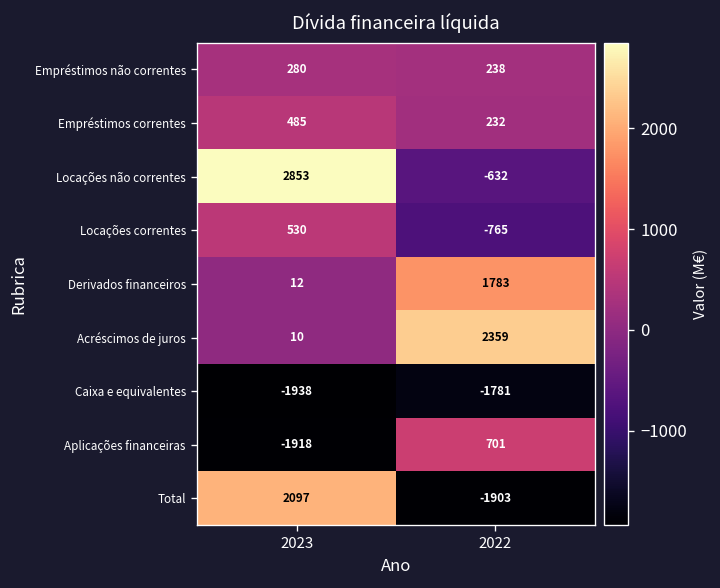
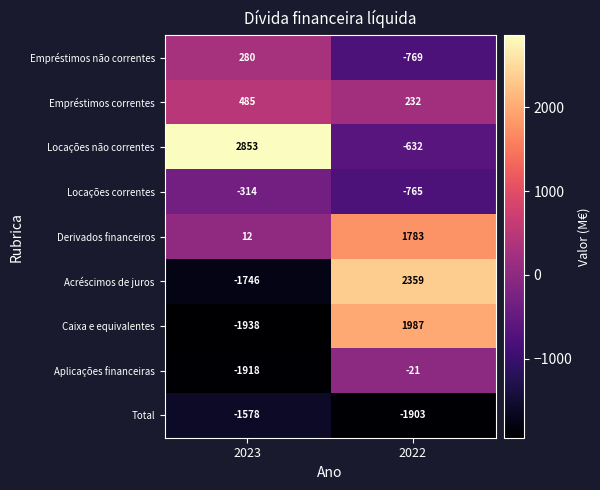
  {
    "Empréstimos não correntes": {
      "2023": 280,
-     "2022": 238
+     "2022": -769
    },
    "Empréstimos correntes": {
      "2023": 485,
      "2022": 232
    },
    "Locações não correntes": {
      "2023": 2853,
      "2022": -632
    },
    "Locações correntes": {
-     "2023": 530,
+     "2023": -314,
      "2022": -765
    },
    "Derivados financeiros": {
      "2023": 12,
      "2022": 1783
    },
    "Acréscimos de juros": {
-     "2023": 10,
+     "2023": -1746,
      "2022": 2359
    },
    "Caixa e equivalentes": {
      "2023": -1938,
-     "2022": -1781
+     "2022": 1987
    },
    "Aplicações financeiras": {
      "2023": -1918,
-     "2022": 701
+     "2022": -21
    },
    "Total": {
-     "2023": 2097,
+     "2023": -1578,
      "2022": -1903
    }
  }
